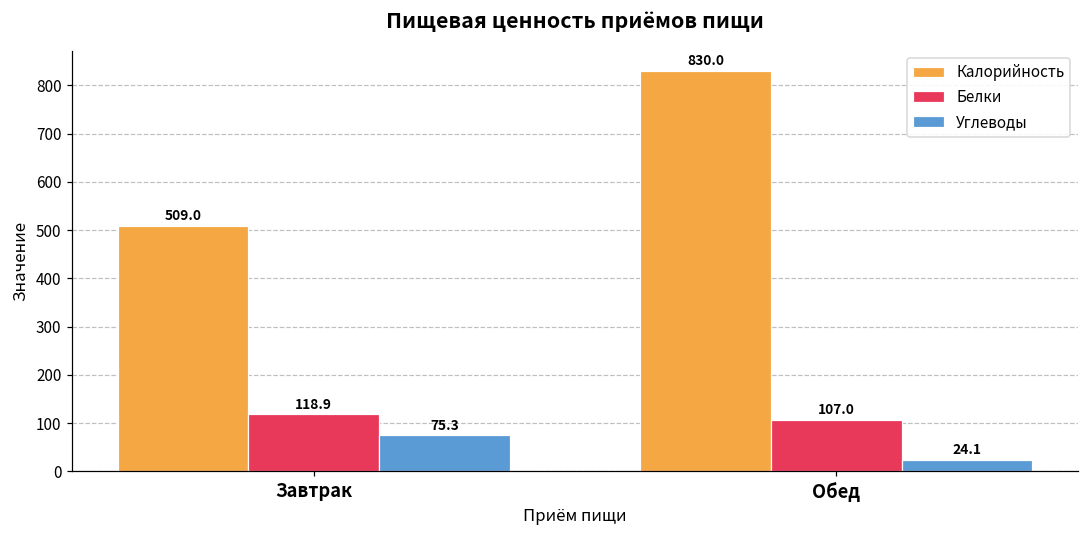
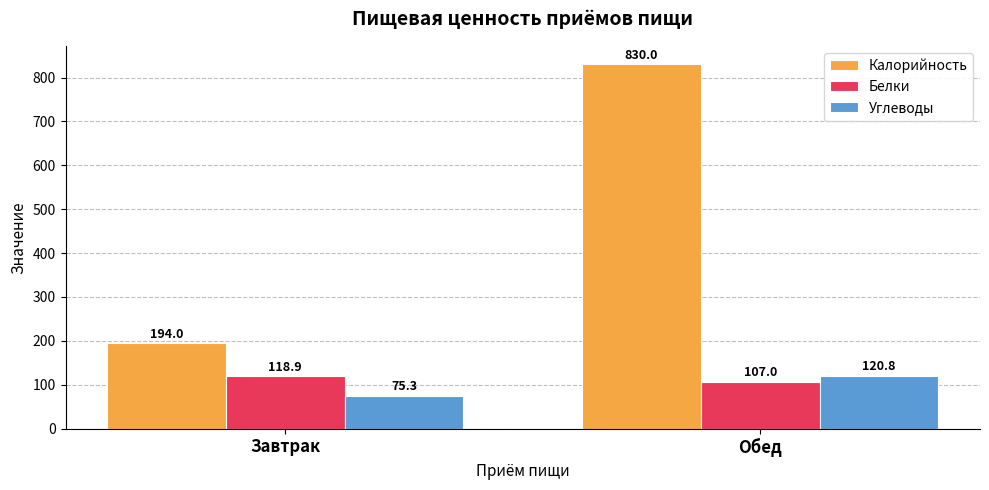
  {
    "Калорийность": {
-     "Завтрак": 509.0,
+     "Завтрак": 194.0,
      "Обед": 830.0
    },
    "Белки": {
      "Завтрак": 118.9,
      "Обед": 107.0
    },
    "Углеводы": {
      "Завтрак": 75.3,
-     "Обед": 24.1
+     "Обед": 120.8
    }
  }
